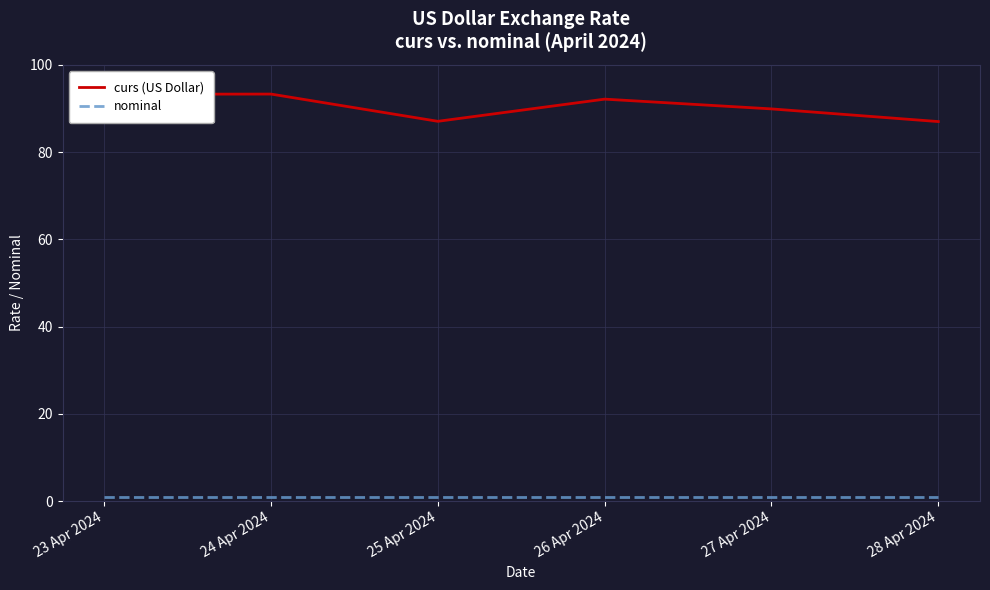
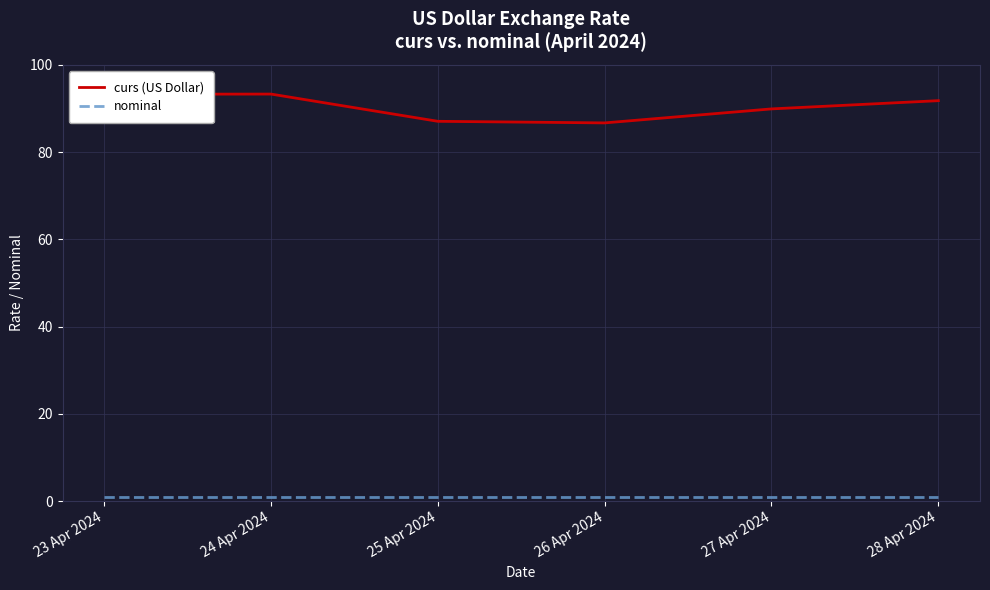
  {
    "curs (US Dollar)": {
      "24 Apr 2024": 93,
      "25 Apr 2024": 87,
-     "26 Apr 2024": 92,
+     "26 Apr 2024": 87,
      "27 Apr 2024": 90,
-     "28 Apr 2024": 87
+     "28 Apr 2024": 92
    },
    "nominal": {
      "23 Apr 2024": 1,
      "24 Apr 2024": 1,
      "25 Apr 2024": 1,
      "26 Apr 2024": 1,
      "27 Apr 2024": 1,
      "28 Apr 2024": 1
    }
  }
